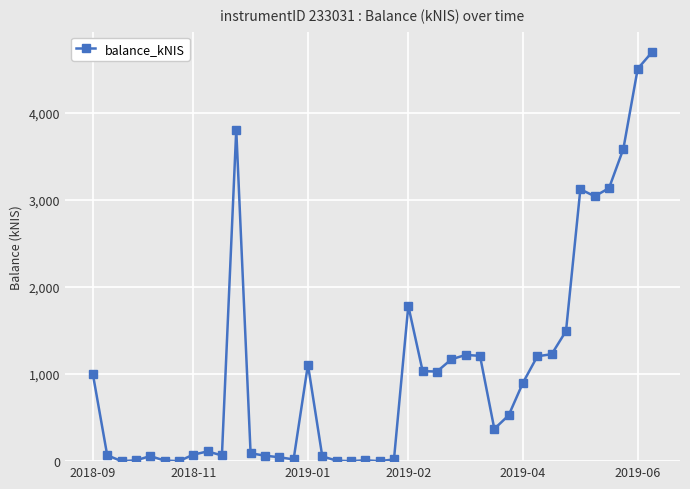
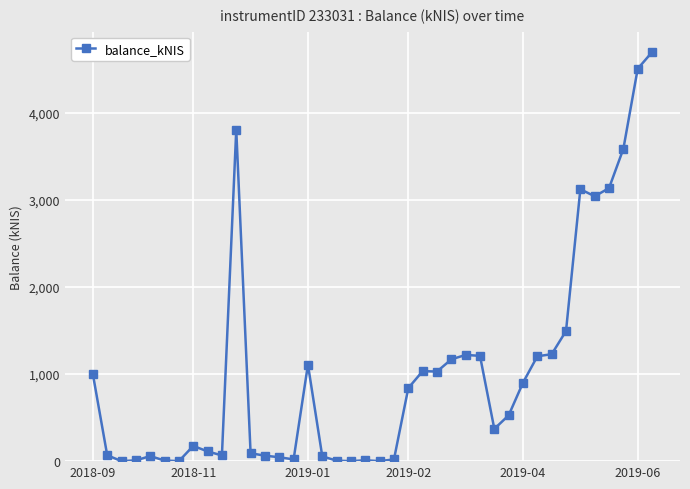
  {
    "2018-09": "1,000",
-   "2018-11": "100",
+   "2018-11": "200",
    "2019-01": "1,100",
-   "2019-02": "1,800",
+   "2019-02": "800",
    "2019-04": "900",
    "2019-06": "4,500"
  }
